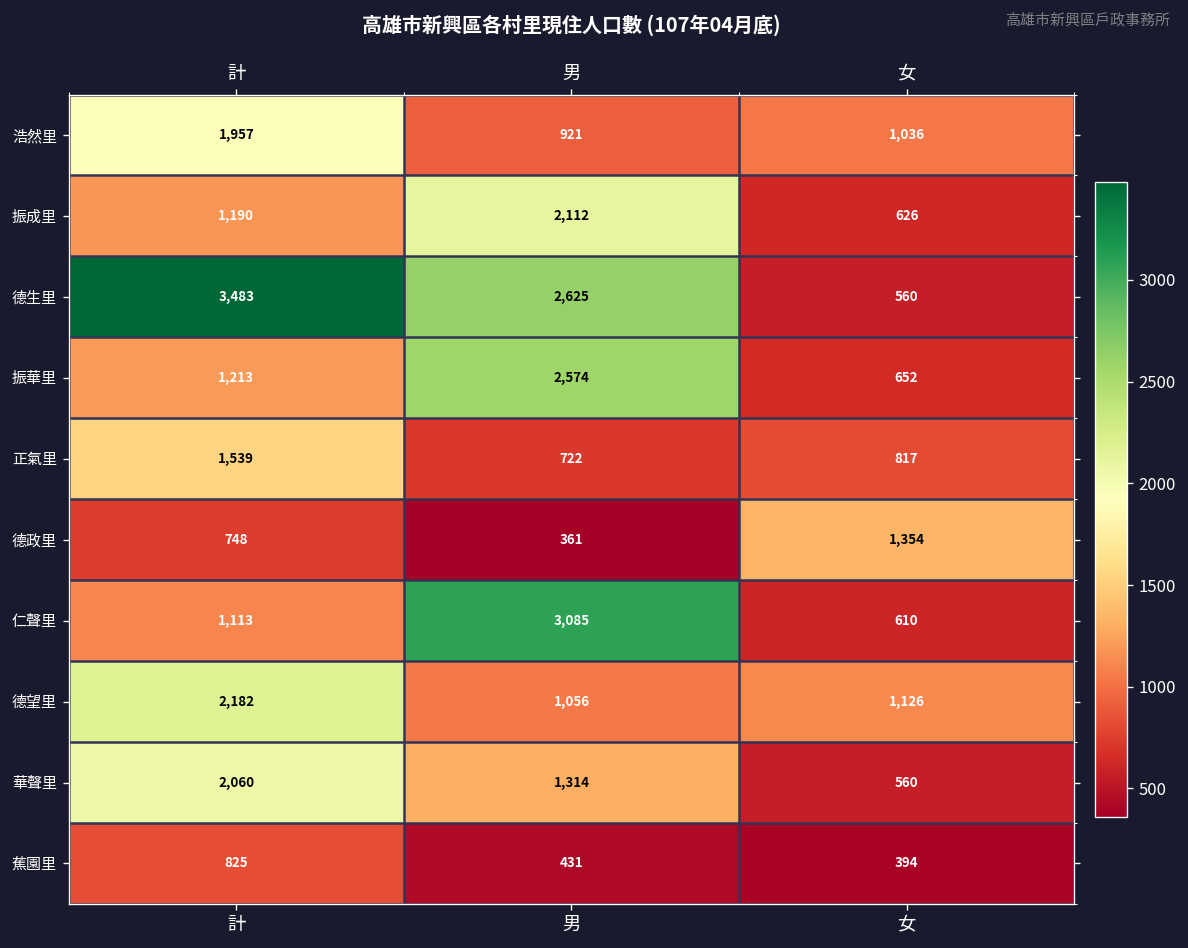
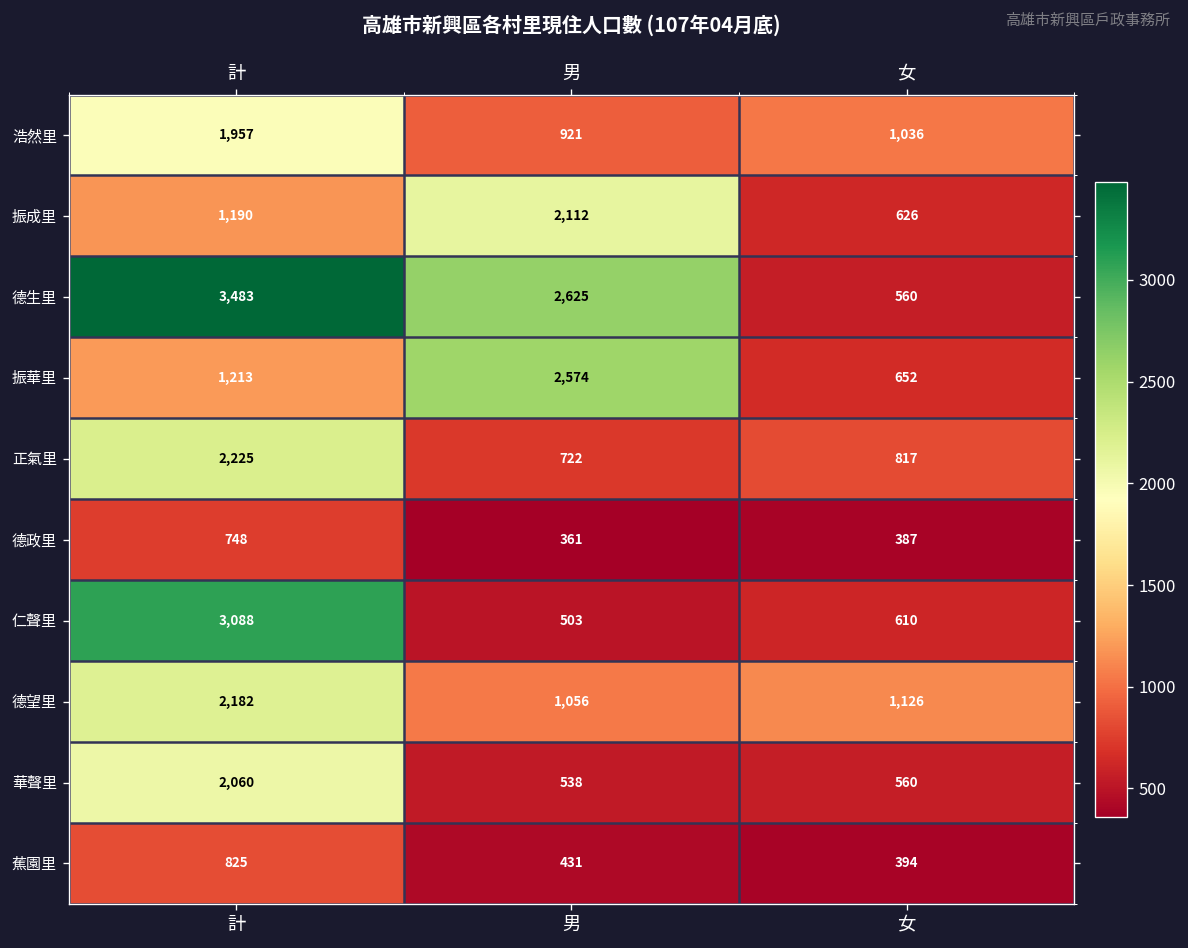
  {
    "浩然里": {
      "計": "1,957",
      "男": "921",
      "女": "1,036"
    },
    "振成里": {
      "計": "1,190",
      "男": "2,112",
      "女": "626"
    },
    "德生里": {
      "計": "3,483",
      "男": "2,625",
      "女": "560"
    },
    "振華里": {
      "計": "1,213",
      "男": "2,574",
      "女": "652"
    },
    "正氣里": {
-     "計": "1,539",
+     "計": "2,225",
      "男": "722",
      "女": "817"
    },
    "德政里": {
      "計": "748",
      "男": "361",
-     "女": "1,354"
+     "女": "387"
    },
    "仁聲里": {
-     "計": "1,113",
-     "男": "3,085",
+     "計": "3,088",
+     "男": "503",
      "女": "610"
    },
    "德望里": {
      "計": "2,182",
      "男": "1,056",
      "女": "1,126"
    },
    "華聲里": {
      "計": "2,060",
-     "男": "1,314",
+     "男": "538",
      "女": "560"
    },
    "蕉園里": {
      "計": "825",
      "男": "431",
      "女": "394"
    }
  }
